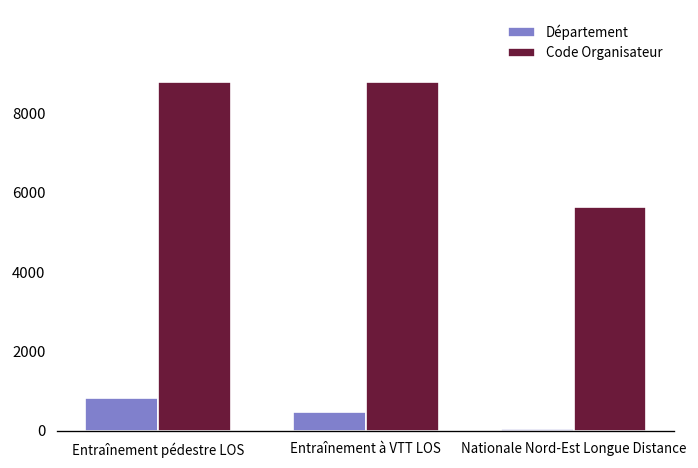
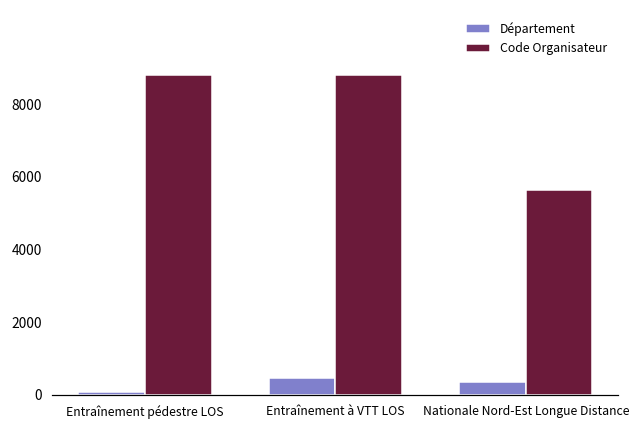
  {
    "Département": {
-     "Entraînement pédestre LOS": 800,
+     "Entraînement pédestre LOS": 100,
      "Entraînement à VTT LOS": 500,
-     "Nationale Nord-Est Longue Distance": 100
+     "Nationale Nord-Est Longue Distance": 400
    },
    "Code Organisateur": {
      "Entraînement pédestre LOS": 8800,
      "Entraînement à VTT LOS": 8800,
      "Nationale Nord-Est Longue Distance": 5700
    }
  }
